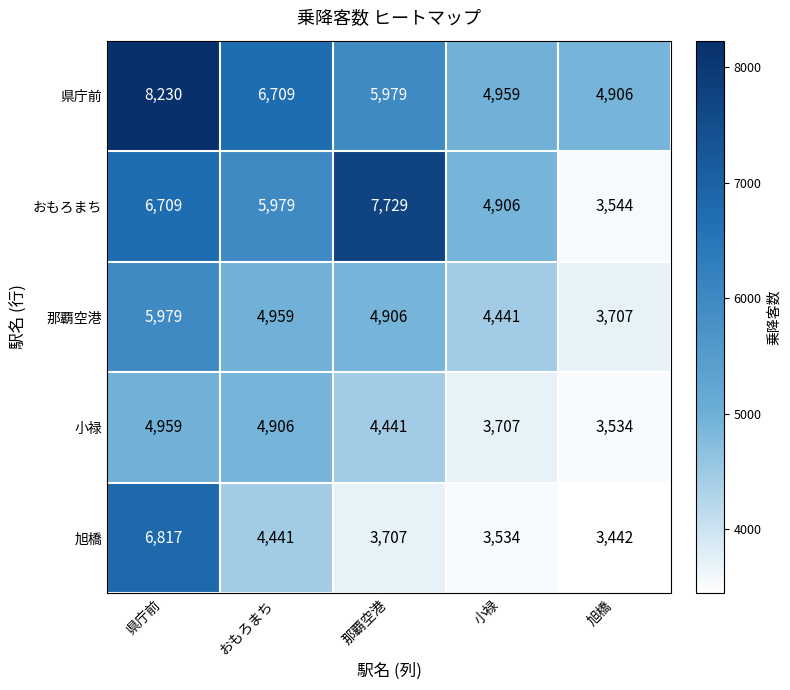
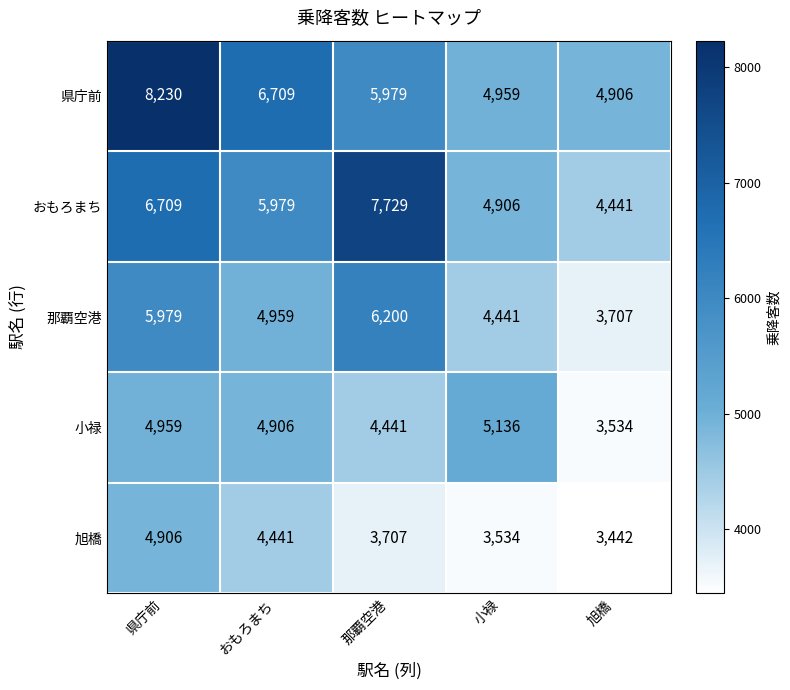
  {
    "県庁前": {
      "県庁前": "8,230",
      "おもろまち": "6,709",
      "那覇空港": "5,979",
      "小禄": "4,959",
      "旭橋": "4,906"
    },
    "おもろまち": {
      "県庁前": "6,709",
      "おもろまち": "5,979",
      "那覇空港": "7,729",
      "小禄": "4,906",
-     "旭橋": "3,544"
+     "旭橋": "4,441"
    },
    "那覇空港": {
      "県庁前": "5,979",
      "おもろまち": "4,959",
-     "那覇空港": "4,906",
+     "那覇空港": "6,200",
      "小禄": "4,441",
      "旭橋": "3,707"
    },
    "小禄": {
      "県庁前": "4,959",
      "おもろまち": "4,906",
      "那覇空港": "4,441",
-     "小禄": "3,707",
+     "小禄": "5,136",
      "旭橋": "3,534"
    },
    "旭橋": {
-     "県庁前": "6,817",
+     "県庁前": "4,906",
      "おもろまち": "4,441",
      "那覇空港": "3,707",
      "小禄": "3,534",
      "旭橋": "3,442"
    }
  }
